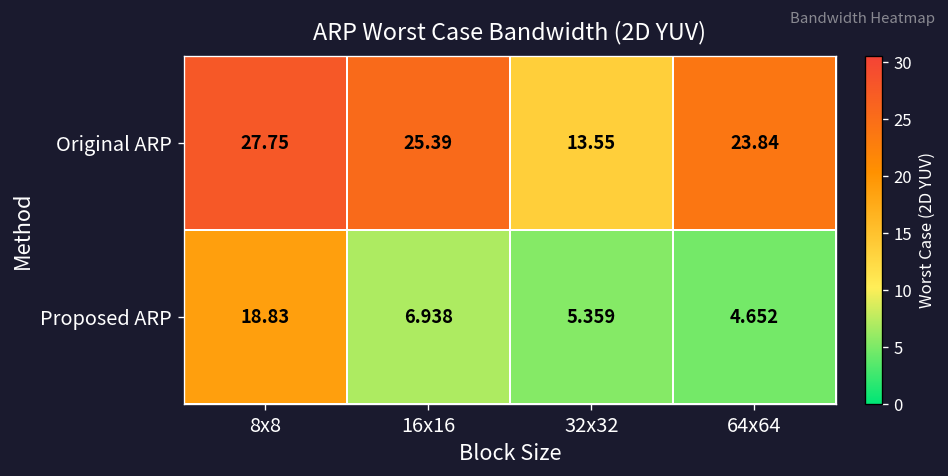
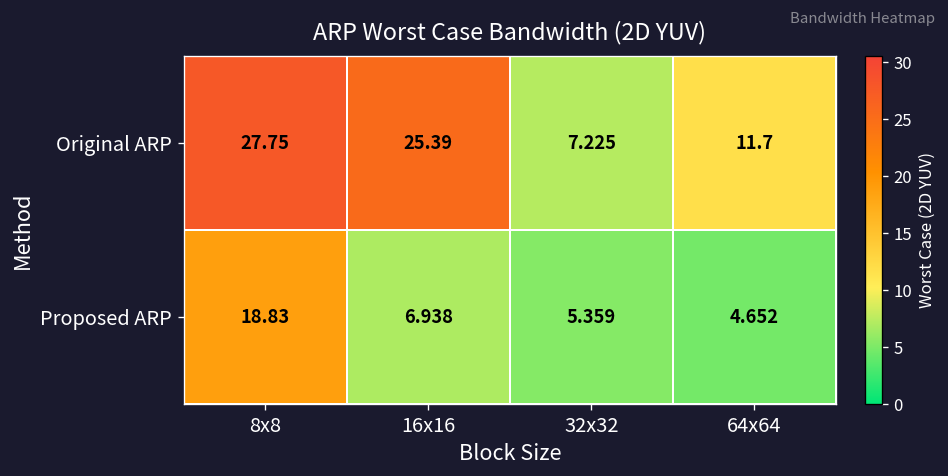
  {
    "Original ARP": {
      "8x8": 27.75,
      "16x16": 25.39,
-     "32x32": 13.55,
-     "64x64": 23.84
+     "32x32": 7.225,
+     "64x64": 11.7
    },
    "Proposed ARP": {
      "8x8": 18.83,
      "16x16": 6.938,
      "32x32": 5.359,
      "64x64": 4.652
    }
  }
